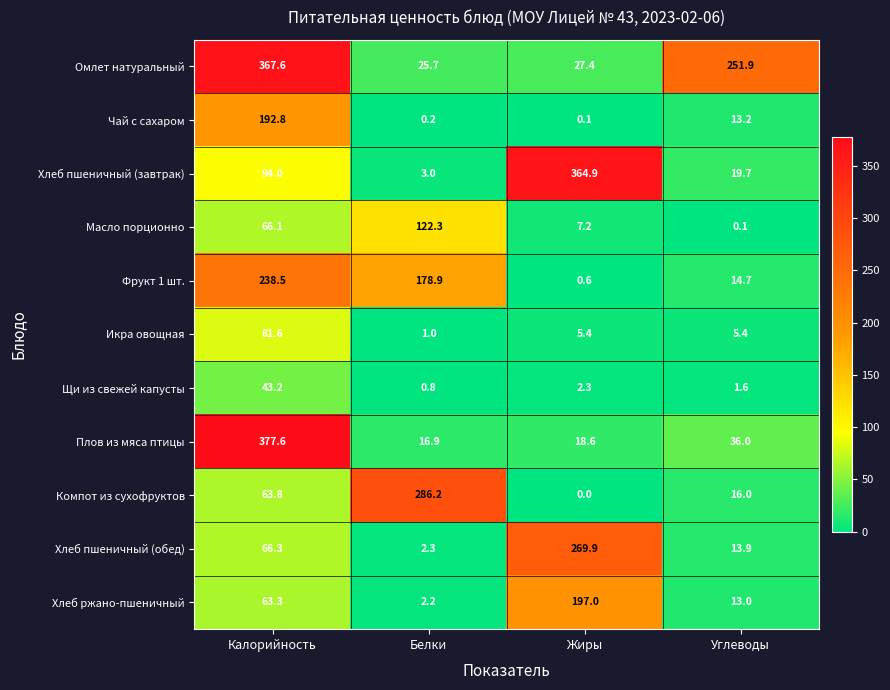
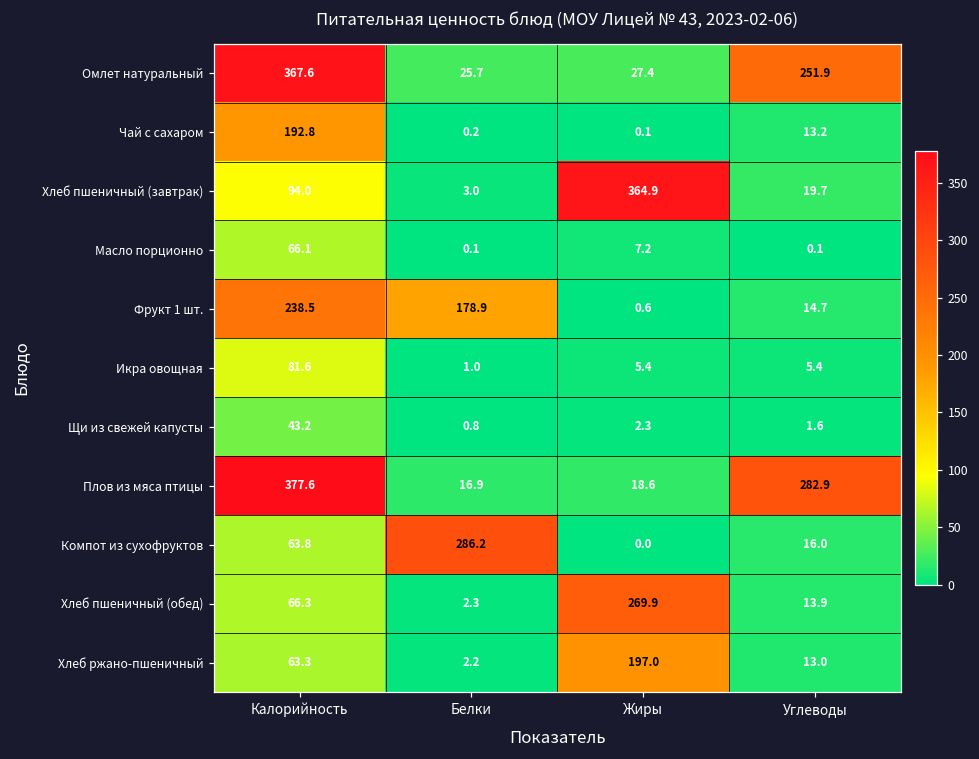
  {
    "Омлет натуральный": {
      "Калорийность": 367.6,
      "Белки": 25.7,
      "Жиры": 27.4,
      "Углеводы": 251.9
    },
    "Чай с сахаром": {
      "Калорийность": 192.8,
      "Белки": 0.2,
      "Жиры": 0.1,
      "Углеводы": 13.2
    },
    "Хлеб пшеничный (завтрак)": {
      "Калорийность": 94.0,
      "Белки": 3.0,
      "Жиры": 364.9,
      "Углеводы": 19.7
    },
    "Масло порционно": {
      "Калорийность": 66.1,
-     "Белки": 122.3,
+     "Белки": 0.1,
      "Жиры": 7.2,
      "Углеводы": 0.1
    },
    "Фрукт 1 шт.": {
      "Калорийность": 238.5,
      "Белки": 178.9,
      "Жиры": 0.6,
      "Углеводы": 14.7
    },
    "Икра овощная": {
      "Калорийность": 81.6,
      "Белки": 1.0,
      "Жиры": 5.4,
      "Углеводы": 5.4
    },
    "Щи из свежей капусты": {
      "Калорийность": 43.2,
      "Белки": 0.8,
      "Жиры": 2.3,
      "Углеводы": 1.6
    },
    "Плов из мяса птицы": {
      "Калорийность": 377.6,
      "Белки": 16.9,
      "Жиры": 18.6,
-     "Углеводы": 36.0
+     "Углеводы": 282.9
    },
    "Компот из сухофруктов": {
      "Калорийность": 63.8,
      "Белки": 286.2,
      "Жиры": 0.0,
      "Углеводы": 16.0
    },
    "Хлеб пшеничный (обед)": {
      "Калорийность": 66.3,
      "Белки": 2.3,
      "Жиры": 269.9,
      "Углеводы": 13.9
    },
    "Хлеб ржано-пшеничный": {
      "Калорийность": 63.3,
      "Белки": 2.2,
      "Жиры": 197.0,
      "Углеводы": 13.0
    }
  }
